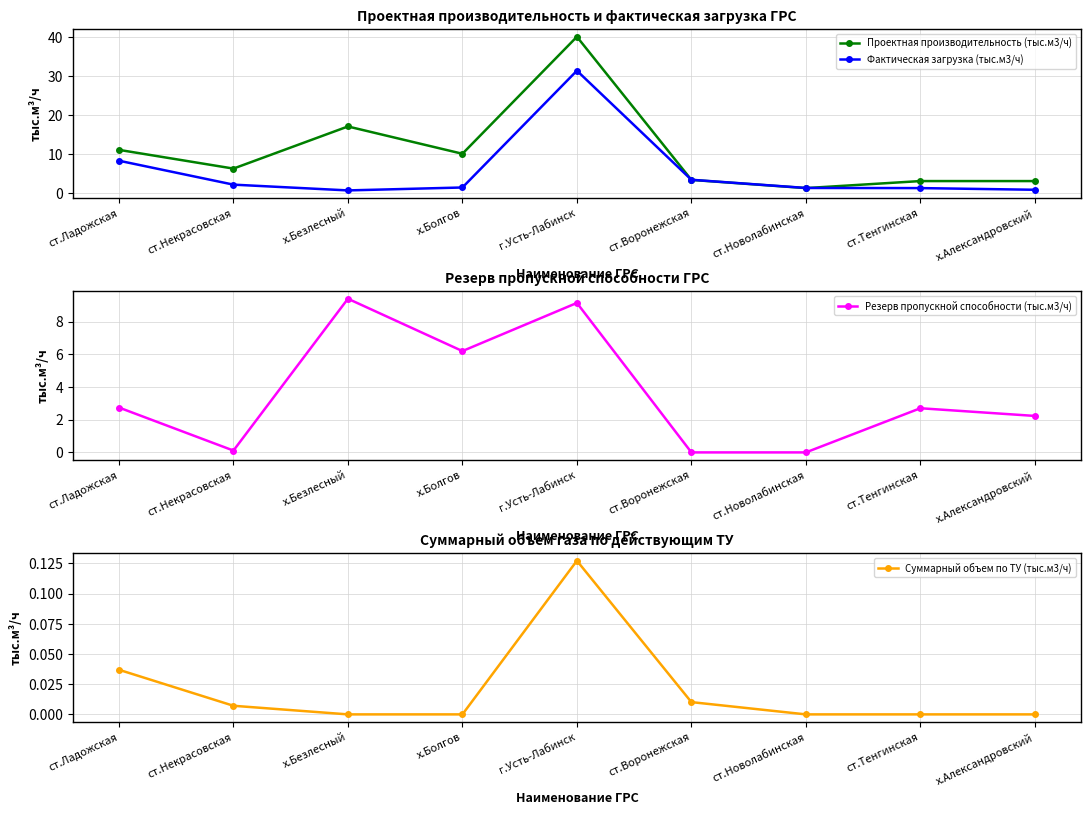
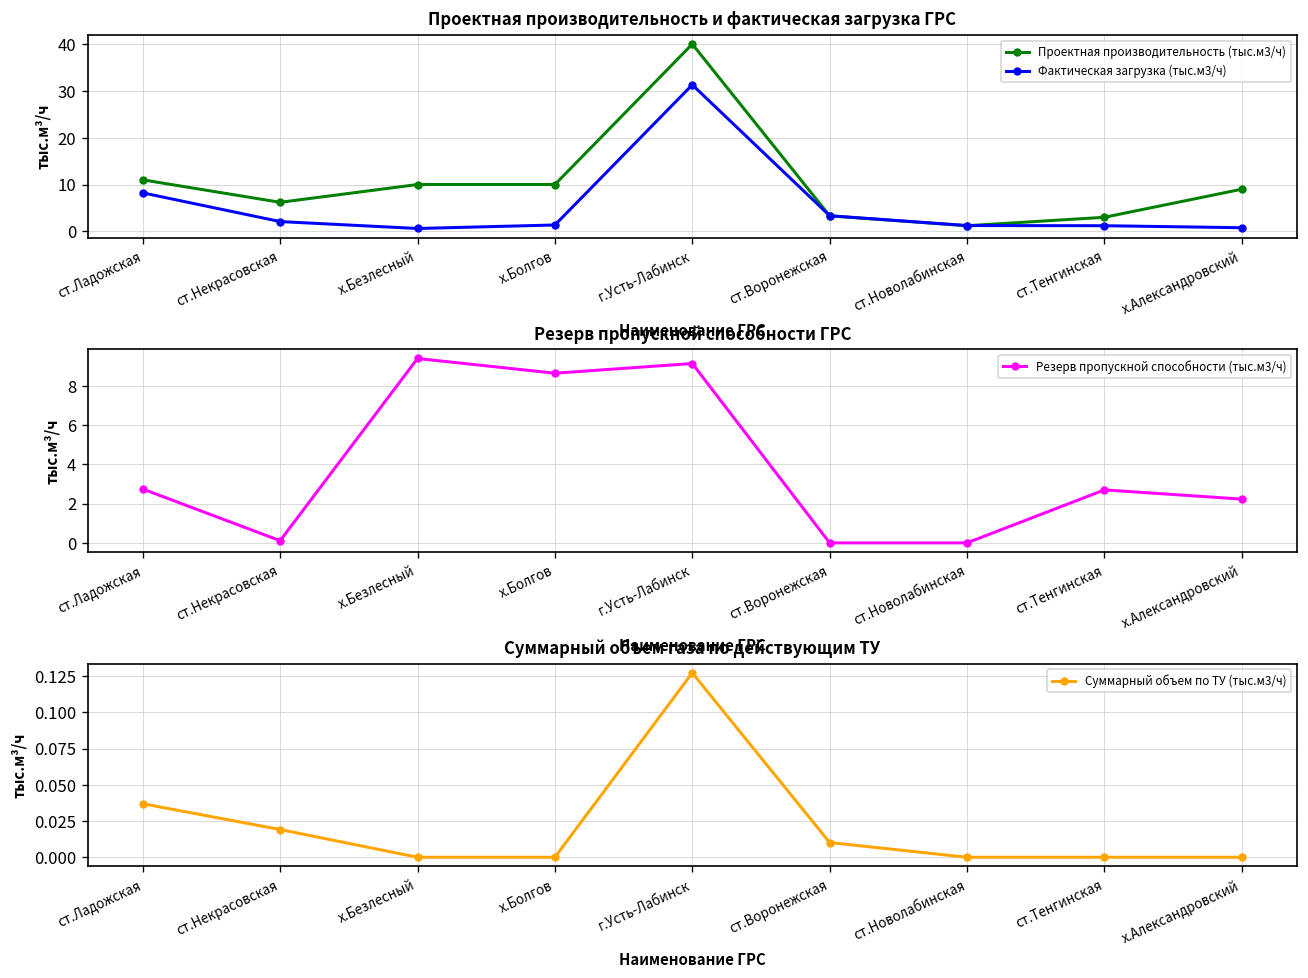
  {
    "Проектная производительность и фактическая загрузка ГРС": {
      "Проектная производительность (тыс.м3/ч)": {
        "ст.Ладожская": 11,
        "ст.Некрасовская": 6,
-       "х.Безлесный": 17,
+       "х.Безлесный": 10,
        "х.Болгов": 10,
        "г.Усть-Лабинск": 40,
        "ст.Тенгинская": 3,
-       "х.Александровский": 3
+       "х.Александровский": 9
      },
      "Фактическая загрузка (тыс.м3/ч)": {
        "ст.Ладожская": 8,
        "ст.Некрасовская": 2,
        "х.Безлесный": 1,
        "х.Болгов": 1,
        "г.Усть-Лабинск": 31,
        "ст.Тенгинская": 1,
        "х.Александровский": 1
      }
    },
    "Резерв пропускной способности ГРС": {
      "ст.Ладожская": 2.7,
      "ст.Некрасовская": 0.1,
      "х.Безлесный": 9.4,
-     "х.Болгов": 6.2,
+     "х.Болгов": 8.6,
      "г.Усть-Лабинск": 9.1,
      "ст.Воронежская": 0.0,
      "ст.Новолабинская": 0.0,
      "ст.Тенгинская": 2.7,
      "х.Александровский": 2.2
    },
    "Суммарный объем газа по действующим ТУ": {
      "ст.Ладожская": 0.037,
-     "ст.Некрасовская": 0.007,
+     "ст.Некрасовская": 0.019,
      "х.Безлесный": 0.000,
      "х.Болгов": 0.000,
      "г.Усть-Лабинск": 0.127,
      "ст.Воронежская": 0.010,
      "ст.Новолабинская": 0.000,
      "ст.Тенгинская": 0.000,
      "х.Александровский": 0.000
    }
  }
